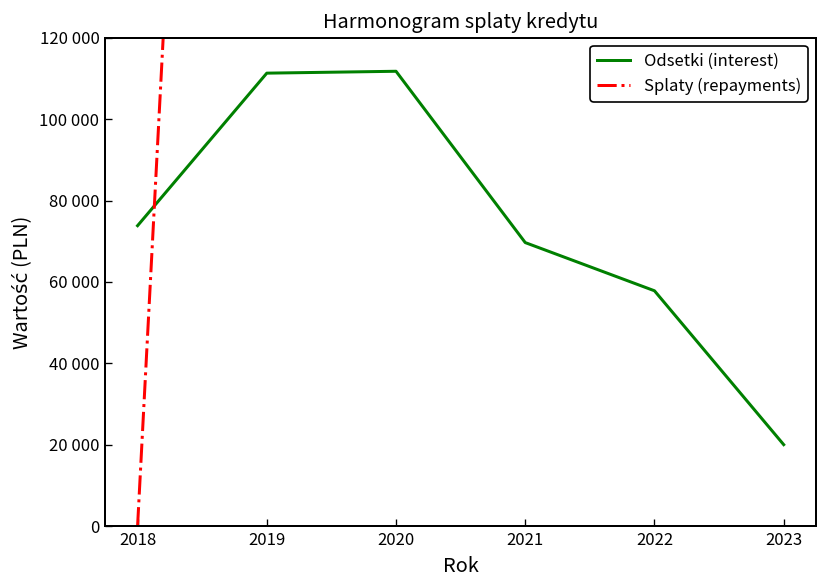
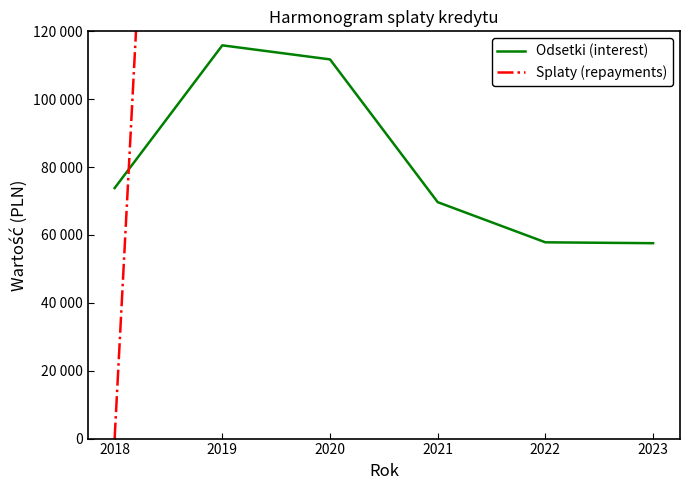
  {
    "Odsetki (interest)": {
      "2018": 74000,
-     "2019": 111000,
+     "2019": 116000,
      "2020": 112000,
      "2021": 70000,
      "2022": 58000,
-     "2023": 20000
+     "2023": 58000
    },
    "Splaty (repayments)": {
      "2018": 0
    }
  }
